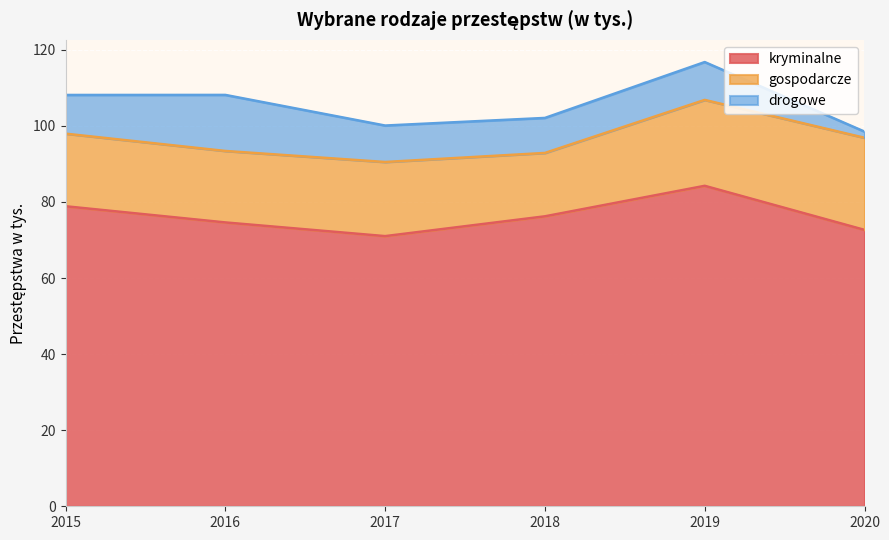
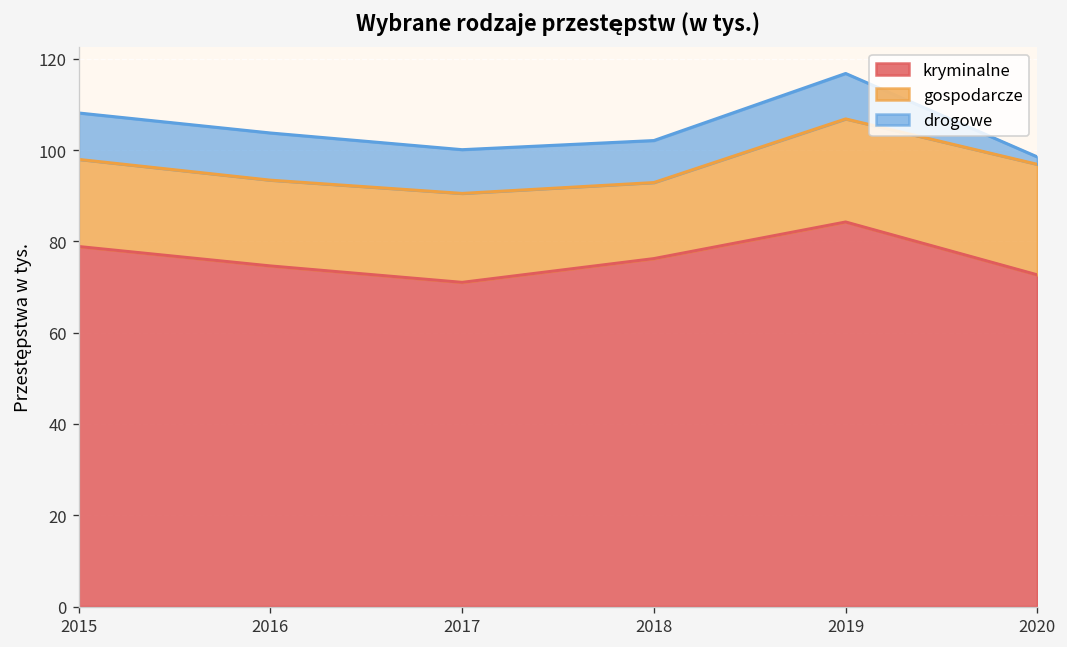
  {
    "kryminalne": {
      "2015": 79,
      "2016": 75,
      "2017": 71,
      "2018": 76,
      "2019": 84,
      "2020": 73
    },
    "gospodarcze": {
      "2015": 19,
      "2016": 19,
      "2017": 19,
      "2018": 17,
      "2019": 23,
      "2020": 24
    },
    "drogowe": {
      "2015": 10,
-     "2016": 15,
+     "2016": 10,
      "2017": 10,
      "2018": 9,
      "2019": 10,
      "2020": 2
    }
  }
